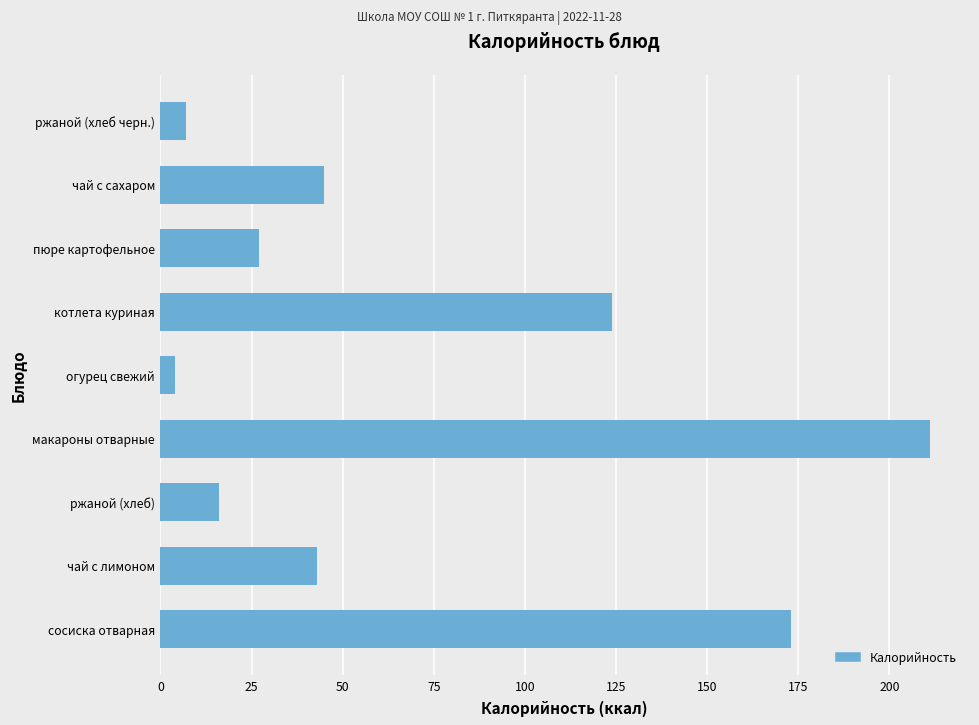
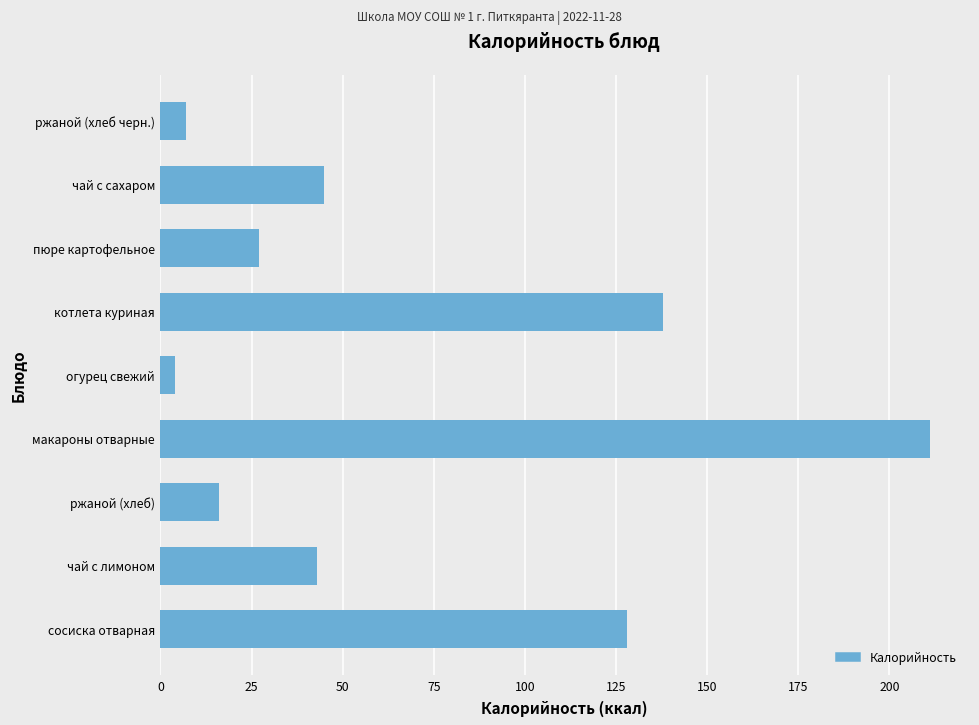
  {
    "ржаной (хлеб черн.)": 7,
    "чай с сахаром": 45,
    "пюре картофельное": 27,
-   "котлета куриная": 124,
+   "котлета куриная": 138,
    "огурец свежий": 4,
    "макароны отварные": 211,
    "ржаной (хлеб)": 16,
    "чай с лимоном": 43,
-   "сосиска отварная": 173
+   "сосиска отварная": 128
  }
